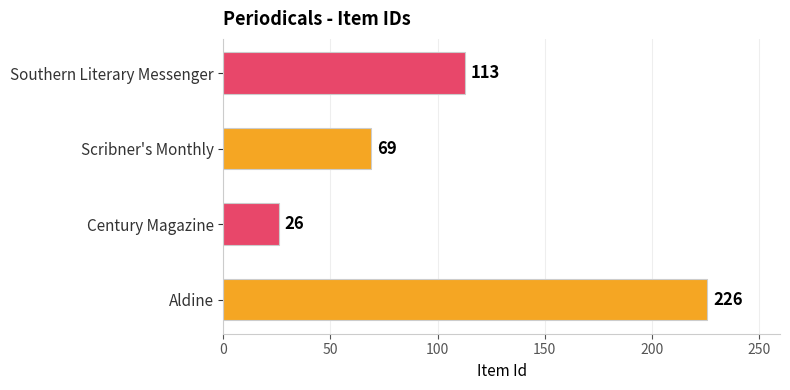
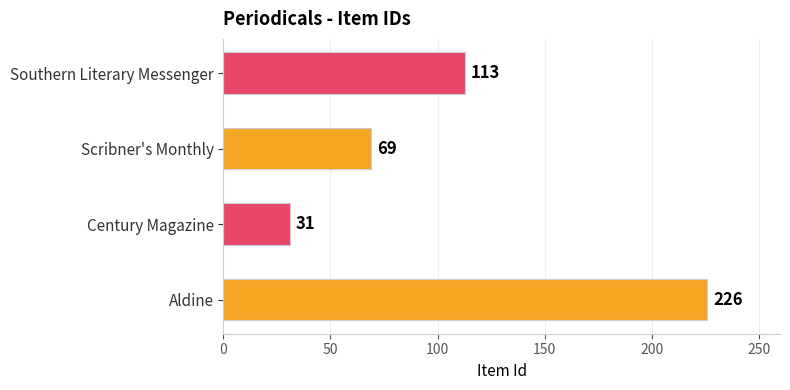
  {
    "Southern Literary Messenger": 113,
    "Scribner's Monthly": 69,
-   "Century Magazine": 26,
+   "Century Magazine": 31,
    "Aldine": 226
  }
